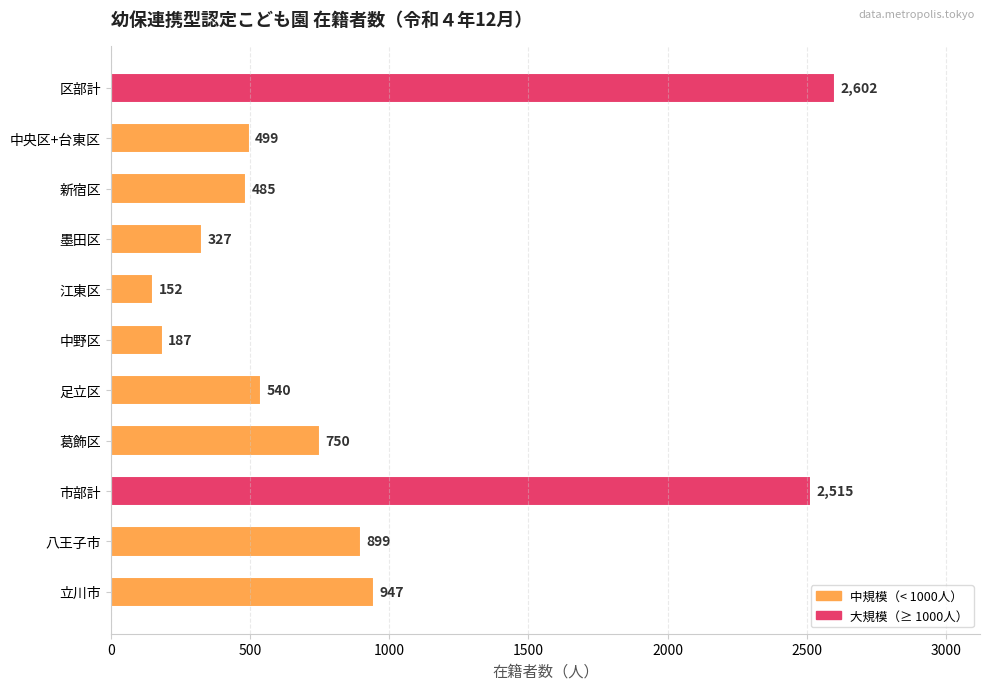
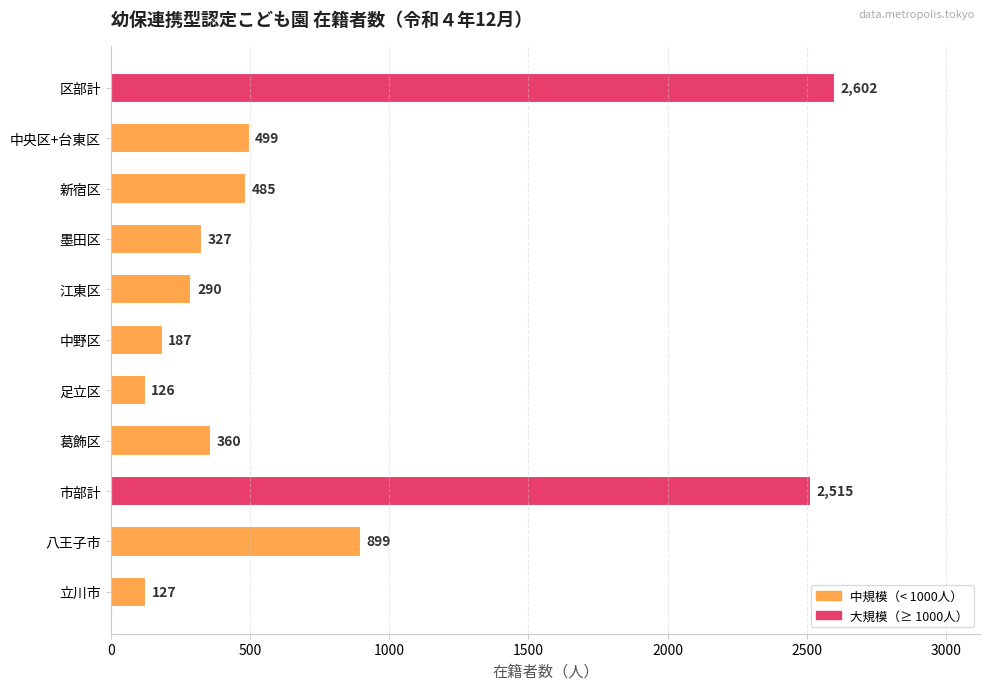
  {
    "区部計": "2,602",
    "中央区+台東区": "499",
    "新宿区": "485",
    "墨田区": "327",
-   "江東区": "152",
+   "江東区": "290",
    "中野区": "187",
-   "足立区": "540",
-   "葛飾区": "750",
+   "足立区": "126",
+   "葛飾区": "360",
    "市部計": "2,515",
    "八王子市": "899",
-   "立川市": "947"
+   "立川市": "127"
  }
